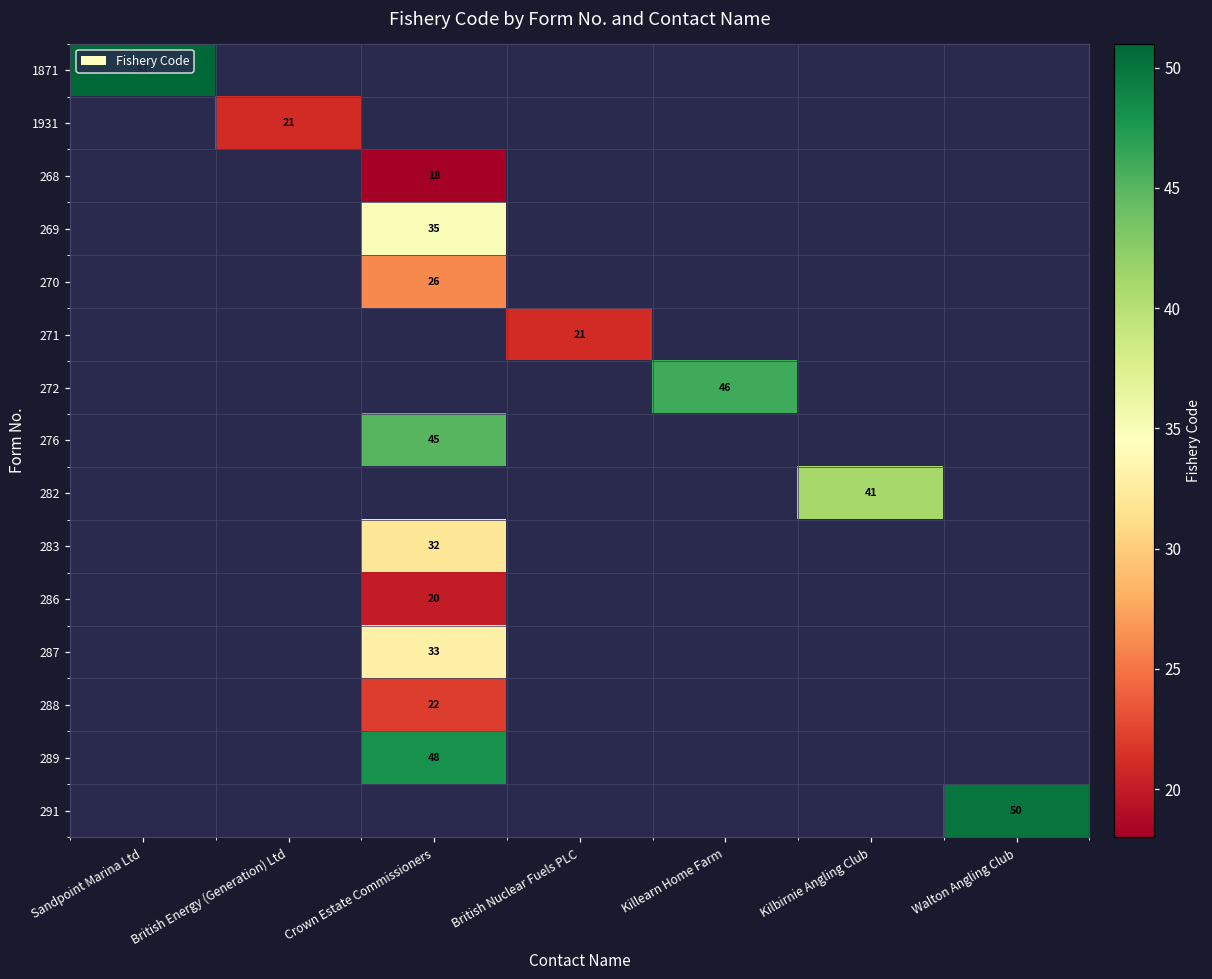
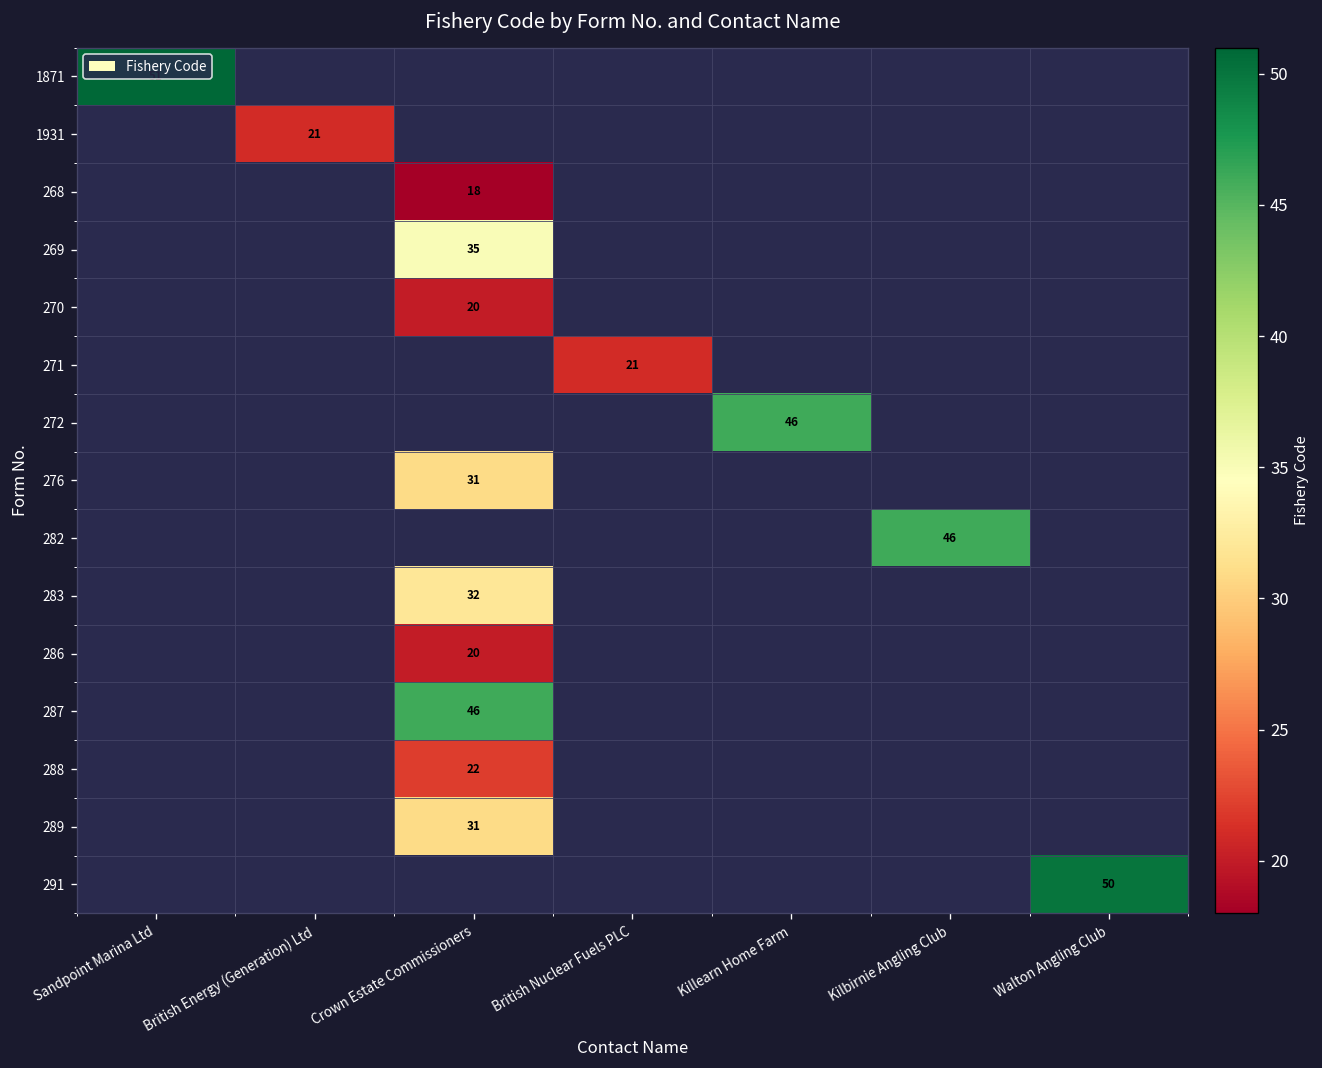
  {
    "1931": {
      "British Energy (Generation) Ltd": 21
    },
    "268": {
      "Crown Estate Commissioners": 18
    },
    "269": {
      "Crown Estate Commissioners": 35
    },
    "270": {
-     "Crown Estate Commissioners": 26
+     "Crown Estate Commissioners": 20
    },
    "271": {
      "British Nuclear Fuels PLC": 21
    },
    "272": {
      "Killearn Home Farm": 46
    },
    "276": {
-     "Crown Estate Commissioners": 45
+     "Crown Estate Commissioners": 31
    },
    "282": {
-     "Kilbirnie Angling Club": 41
+     "Kilbirnie Angling Club": 46
    },
    "283": {
      "Crown Estate Commissioners": 32
    },
    "286": {
      "Crown Estate Commissioners": 20
    },
    "287": {
-     "Crown Estate Commissioners": 33
+     "Crown Estate Commissioners": 46
    },
    "288": {
      "Crown Estate Commissioners": 22
    },
    "289": {
-     "Crown Estate Commissioners": 48
+     "Crown Estate Commissioners": 31
    },
    "291": {
      "Walton Angling Club": 50
    }
  }
